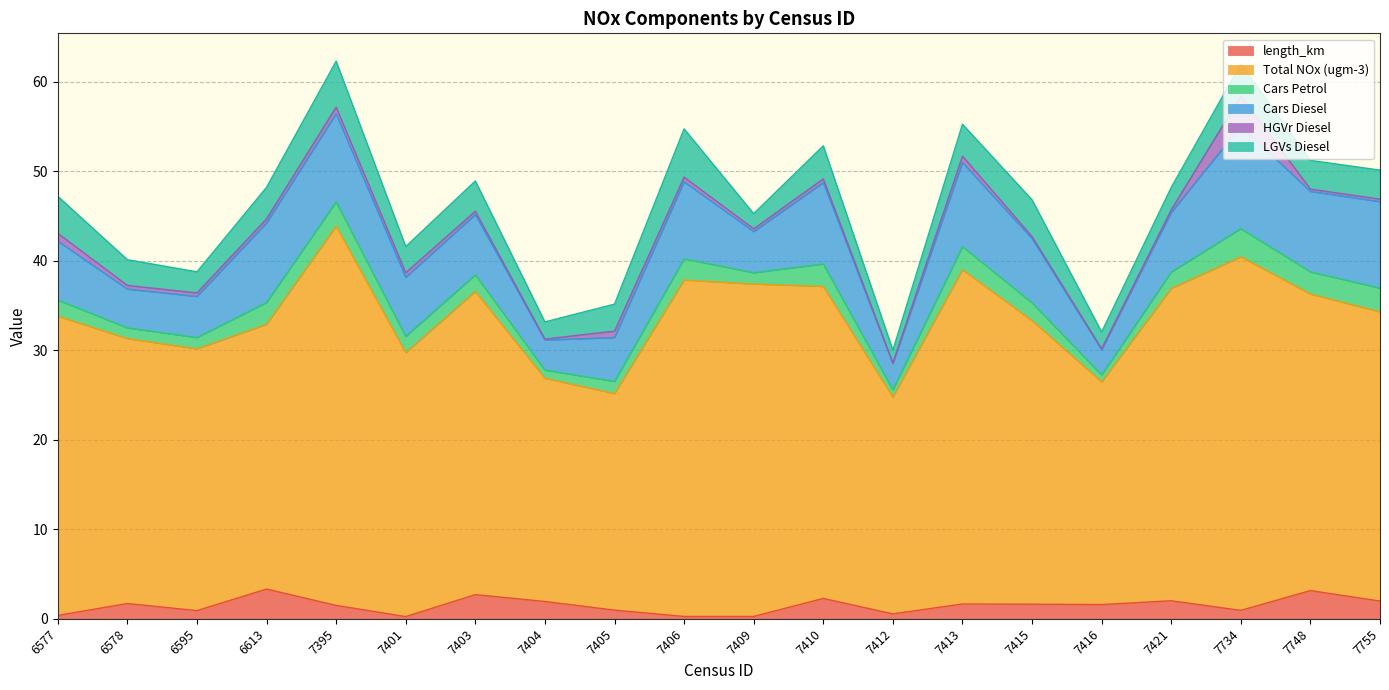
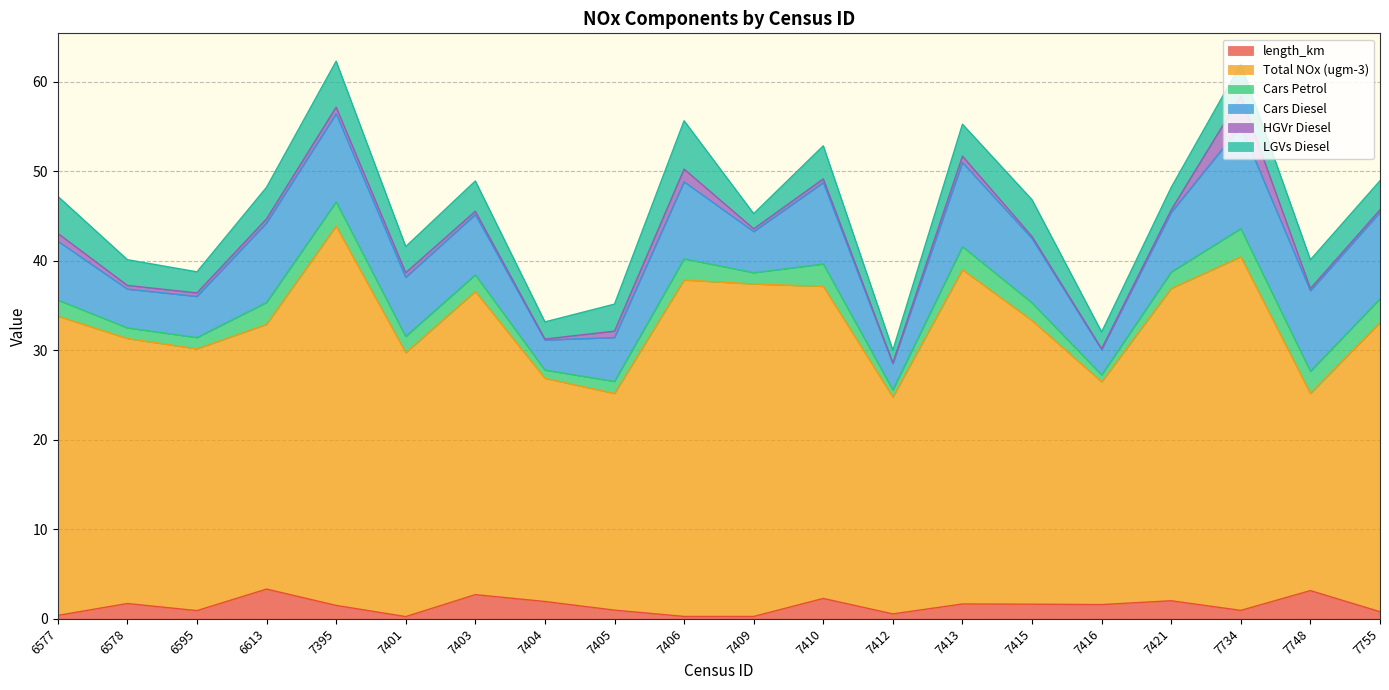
  {
    "length_km": {
      "6577": 0,
      "6578": 2,
      "6595": 1,
      "6613": 3,
      "7395": 1,
      "7401": 0,
      "7403": 3,
      "7404": 2,
      "7405": 1,
      "7406": 0,
      "7409": 0,
      "7410": 2,
      "7412": 1,
      "7413": 2,
      "7415": 2,
      "7416": 2,
      "7421": 2,
      "7734": 1,
      "7748": 3,
-     "7755": 2
+     "7755": 1
    },
    "Total NOx (ugm-3)": {
      "6577": 33,
      "6578": 30,
      "6595": 29,
      "6613": 30,
      "7395": 42,
      "7401": 29,
      "7403": 34,
      "7404": 25,
      "7405": 24,
      "7406": 38,
      "7409": 37,
      "7410": 35,
      "7412": 24,
      "7413": 37,
      "7415": 32,
      "7416": 25,
      "7421": 35,
      "7734": 40,
-     "7748": 33,
+     "7748": 22,
      "7755": 32
    },
    "Cars Diesel": {
      "6577": 7,
      "6578": 4,
      "6595": 5,
      "6613": 9,
      "7395": 10,
      "7401": 7,
      "7403": 7,
      "7405": 5,
      "7406": 9,
      "7409": 5,
      "7410": 9,
      "7413": 9,
      "7421": 7
    },
    "HGVr Diesel": {
      "6577": 1,
      "6578": 0,
      "6595": 0,
      "6613": 0,
      "7395": 1,
      "7401": 1,
      "7403": 0,
      "7405": 1,
-     "7406": 0.5,
+     "7406": 1.4,
      "7409": 0,
      "7410": 0,
      "7413": 1,
      "7421": 0
    }
  }
